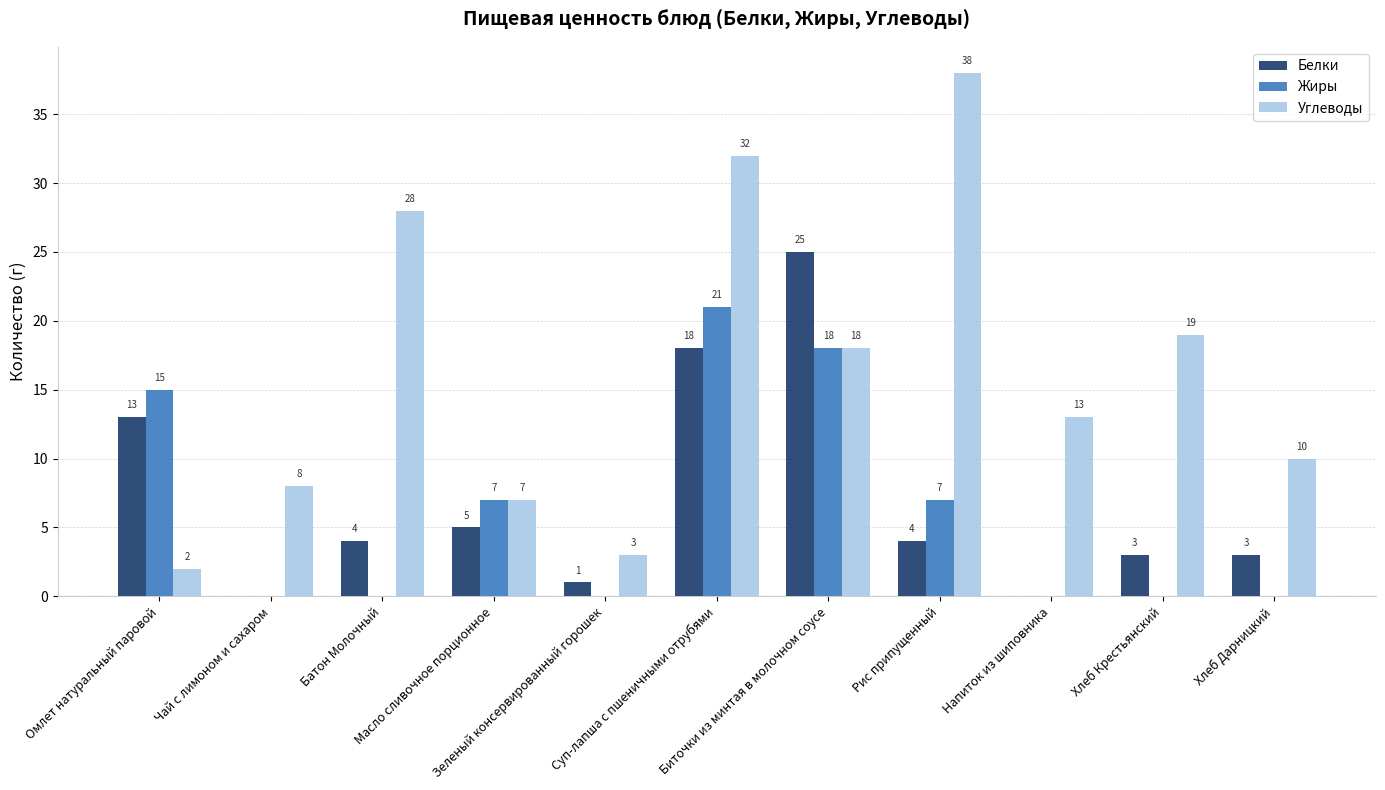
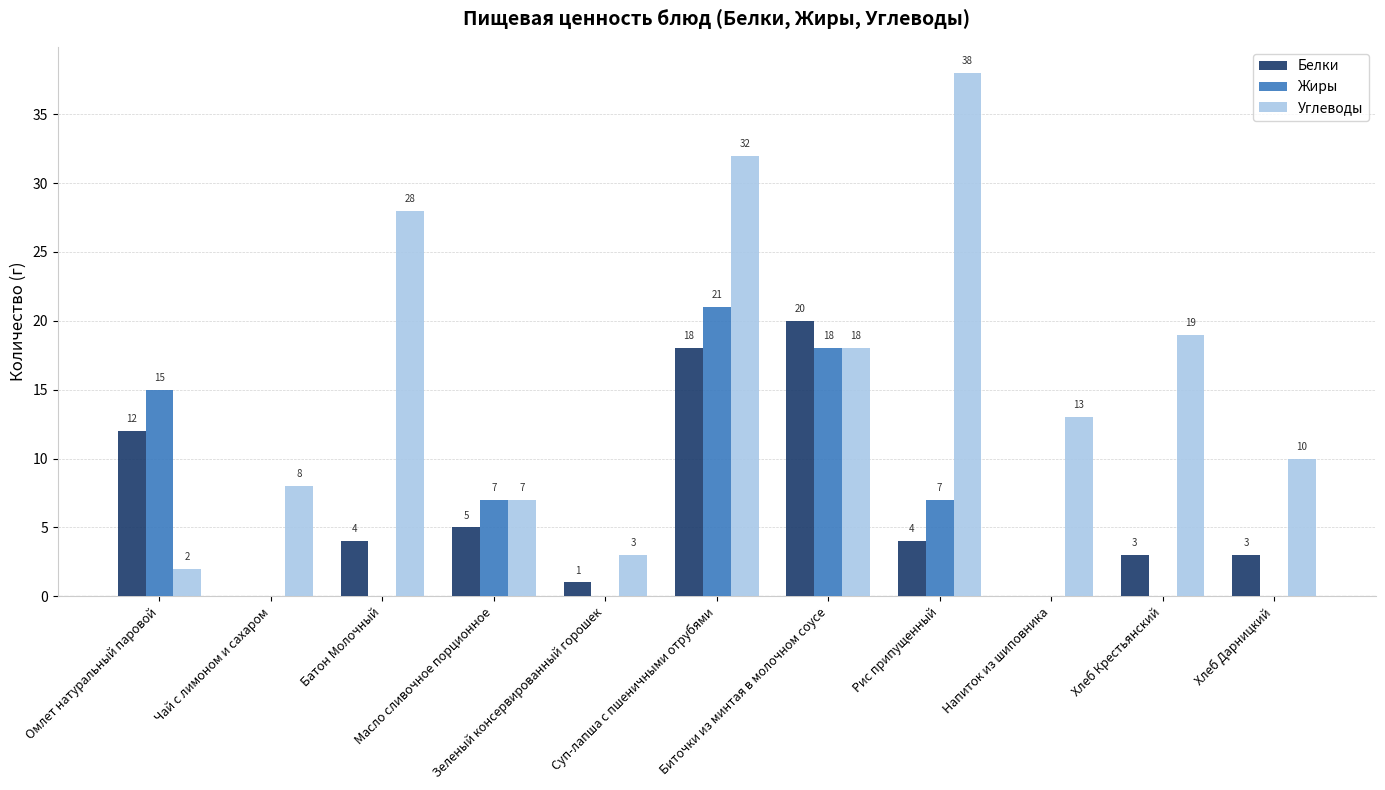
  {
    "Белки": {
-     "Омлет натуральный паровой": 13,
+     "Омлет натуральный паровой": 12,
      "Батон Молочный": 4,
      "Масло сливочное порционное": 5,
      "Зеленый консервированный горошек": 1,
      "Суп-лапша с пшеничными отрубями": 18,
-     "Биточки из минтая в молочном соусе": 25,
+     "Биточки из минтая в молочном соусе": 20,
      "Рис припущенный": 4,
      "Хлеб Крестьянский": 3,
      "Хлеб Дарницкий": 3
    },
    "Жиры": {
      "Омлет натуральный паровой": 15,
      "Масло сливочное порционное": 7,
      "Суп-лапша с пшеничными отрубями": 21,
      "Биточки из минтая в молочном соусе": 18,
      "Рис припущенный": 7
    },
    "Углеводы": {
      "Омлет натуральный паровой": 2,
      "Чай с лимоном и сахаром": 8,
      "Батон Молочный": 28,
      "Масло сливочное порционное": 7,
      "Зеленый консервированный горошек": 3,
      "Суп-лапша с пшеничными отрубями": 32,
      "Биточки из минтая в молочном соусе": 18,
      "Рис припущенный": 38,
      "Напиток из шиповника": 13,
      "Хлеб Крестьянский": 19,
      "Хлеб Дарницкий": 10
    }
  }
